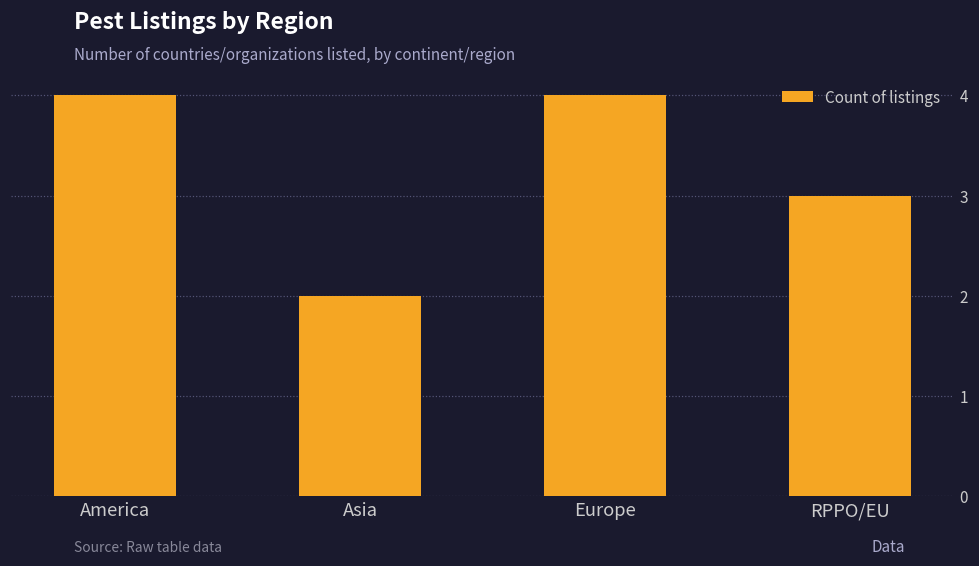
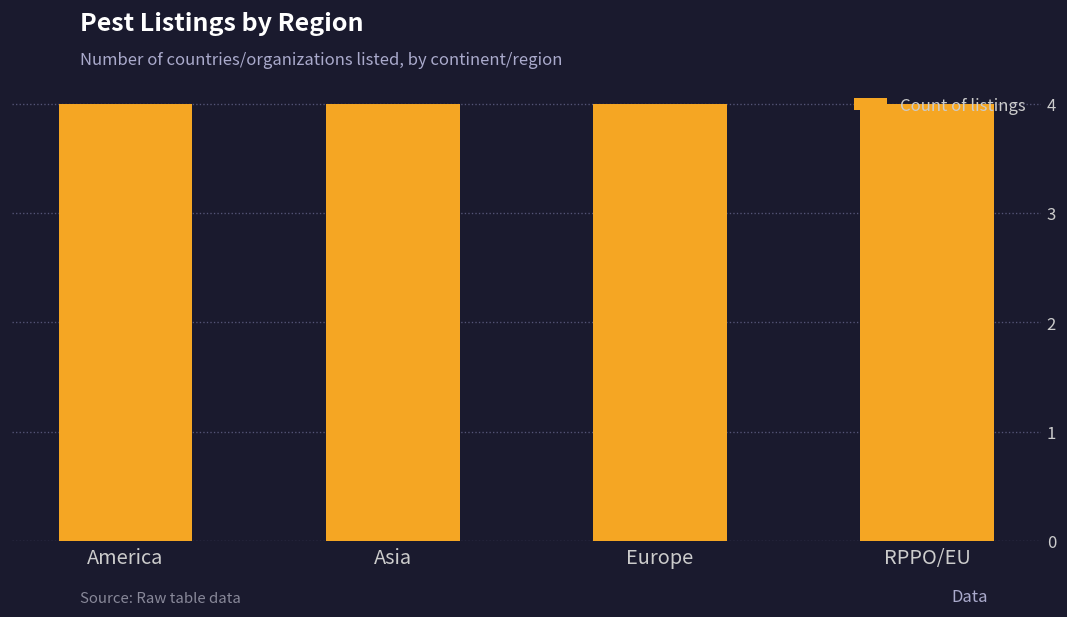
  {
    "America": 4,
-   "Asia": 2,
+   "Asia": 4,
    "Europe": 4,
-   "RPPO/EU": 3
+   "RPPO/EU": 4
  }
